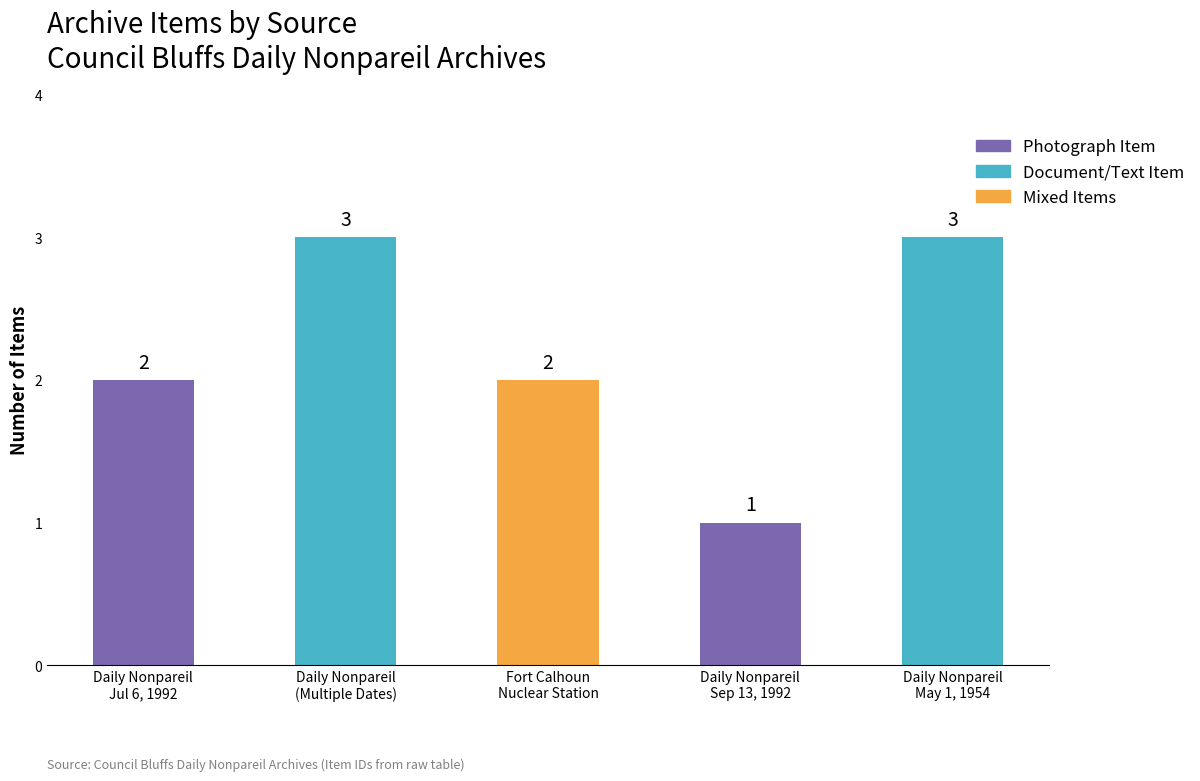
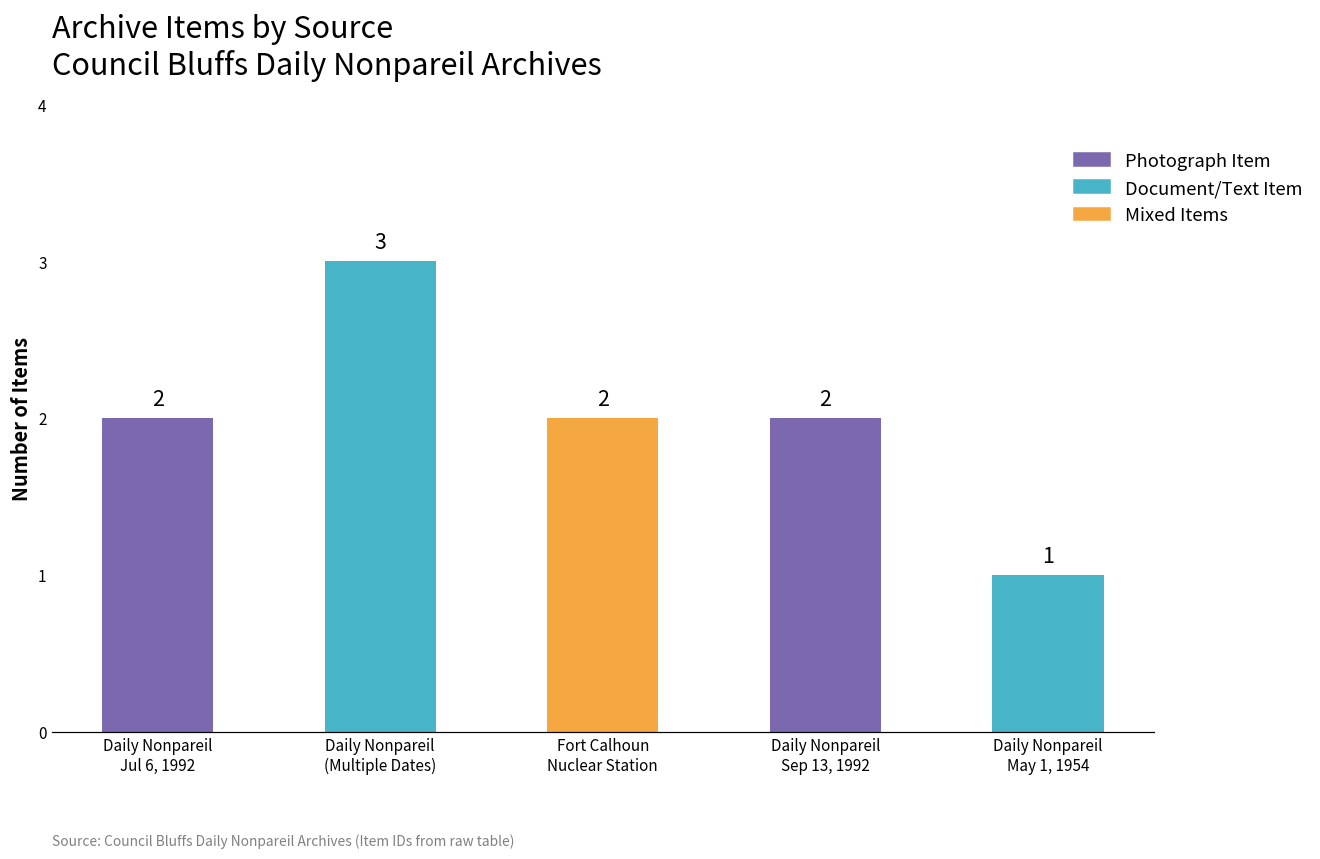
  {
    "Daily Nonpareil Jul 6, 1992": 2,
    "Daily Nonpareil (Multiple Dates)": 3,
    "Fort Calhoun Nuclear Station": 2,
-   "Daily Nonpareil Sep 13, 1992": 1,
-   "Daily Nonpareil May 1, 1954": 3
+   "Daily Nonpareil Sep 13, 1992": 2,
+   "Daily Nonpareil May 1, 1954": 1
  }
